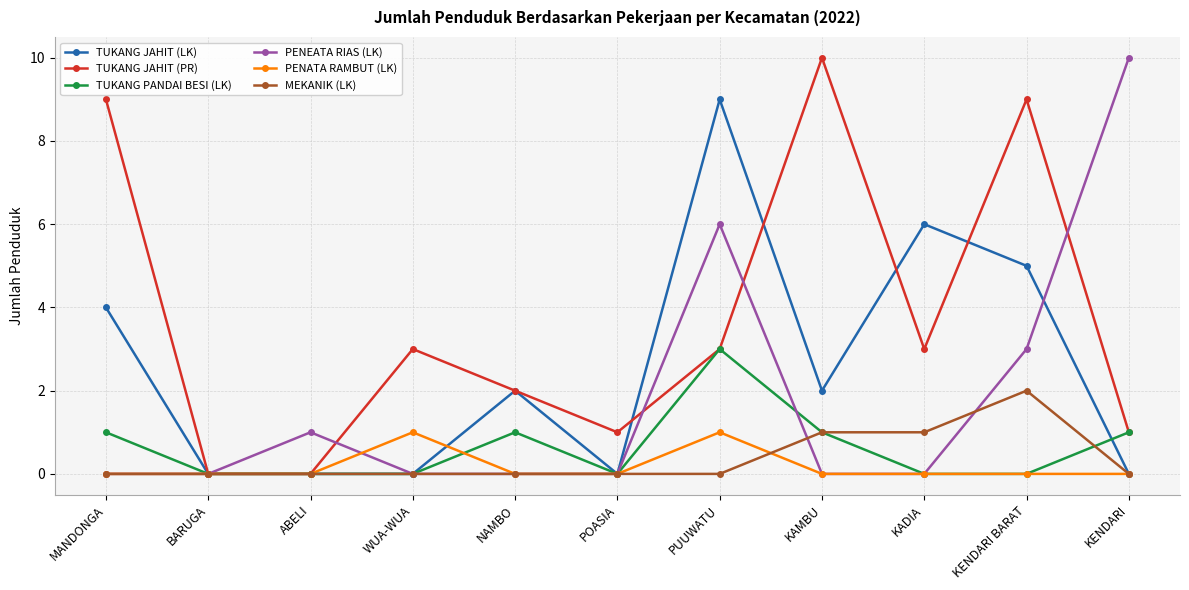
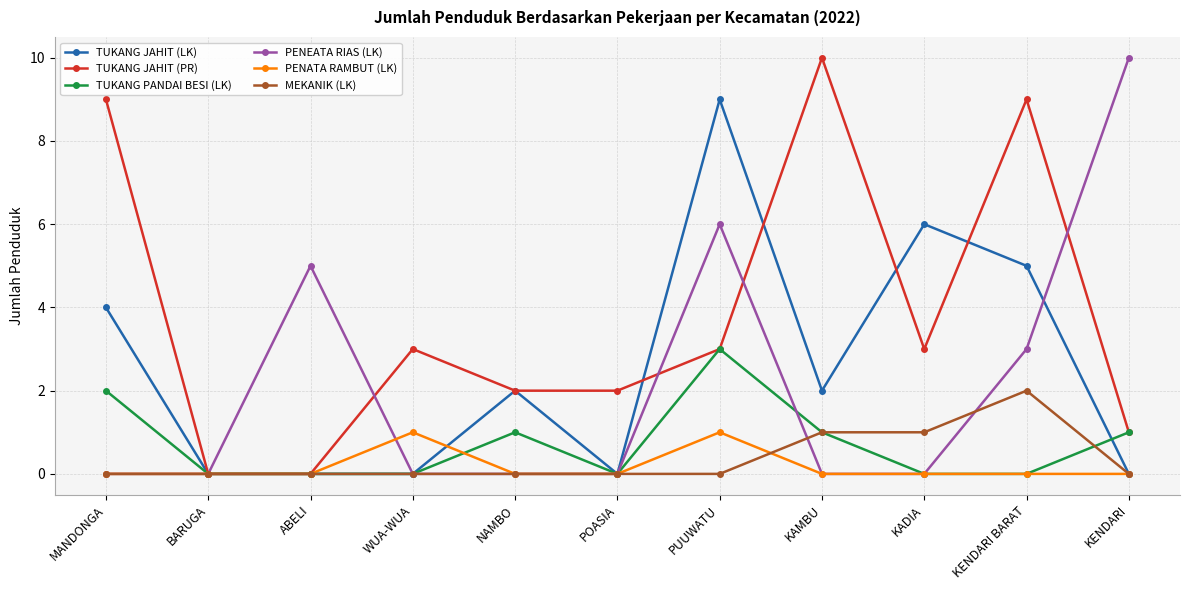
  {
    "TUKANG JAHIT (LK)": {
      "MANDONGA": 4,
      "PUUWATU": 9,
      "KAMBU": 2,
      "KADIA": 6,
      "KENDARI BARAT": 5
    },
    "TUKANG JAHIT (PR)": {
      "MANDONGA": 9,
      "WUA-WUA": 3,
-     "POASIA": 1,
+     "POASIA": 2,
      "KAMBU": 10,
      "KADIA": 3,
      "KENDARI BARAT": 9
    },
    "TUKANG PANDAI BESI (LK)": {
-     "MANDONGA": 1,
+     "MANDONGA": 2,
      "NAMBO": 1
    },
    "PENEATA RIAS (LK)": {
-     "ABELI": 1,
+     "ABELI": 5,
      "PUUWATU": 6,
      "KENDARI BARAT": 3,
      "KENDARI": 10
    },
    "PENATA RAMBUT (LK)": {
      "WUA-WUA": 1,
      "PUUWATU": 1
    },
    "MEKANIK (LK)": {
      "PUUWATU": 0,
      "KADIA": 1,
      "KENDARI BARAT": 2
    }
  }
